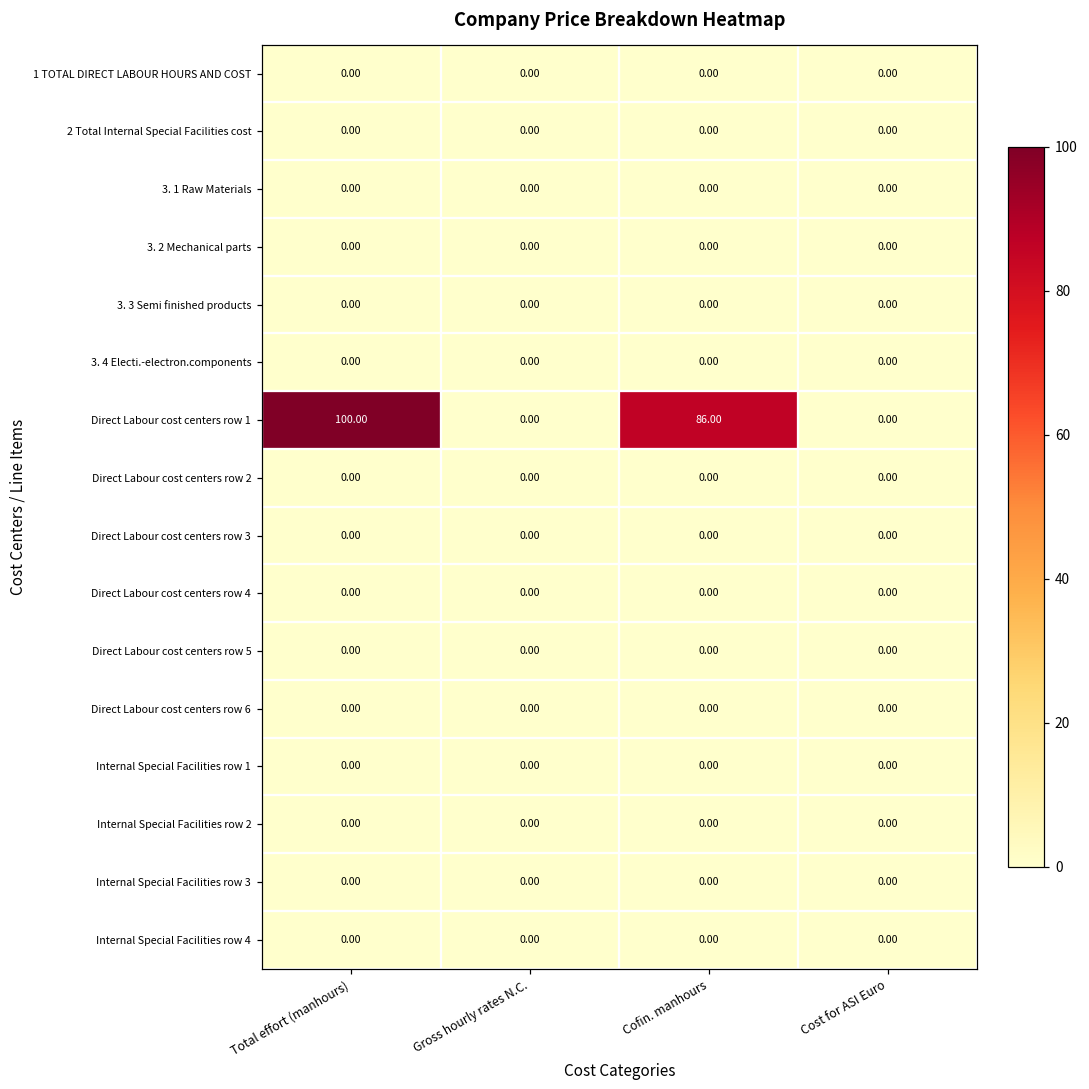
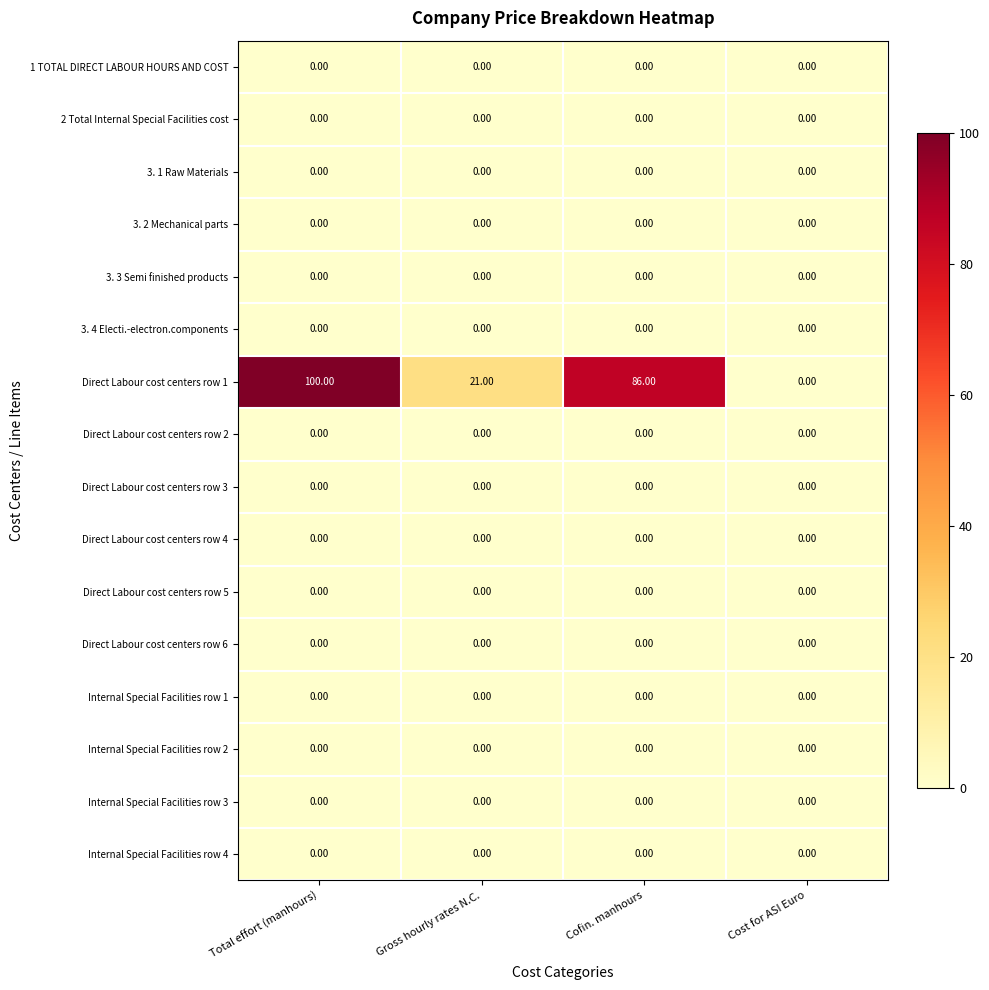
  {
    "1 TOTAL DIRECT LABOUR HOURS AND COST": {
      "Total effort (manhours)": 0.00,
      "Gross hourly rates N.C.": 0.00,
      "Cofin. manhours": 0.00,
      "Cost for ASI Euro": 0.00
    },
    "2 Total Internal Special Facilities cost": {
      "Total effort (manhours)": 0.00,
      "Gross hourly rates N.C.": 0.00,
      "Cofin. manhours": 0.00,
      "Cost for ASI Euro": 0.00
    },
    "3. 1 Raw Materials": {
      "Total effort (manhours)": 0.00,
      "Gross hourly rates N.C.": 0.00,
      "Cofin. manhours": 0.00,
      "Cost for ASI Euro": 0.00
    },
    "3. 2 Mechanical parts": {
      "Total effort (manhours)": 0.00,
      "Gross hourly rates N.C.": 0.00,
      "Cofin. manhours": 0.00,
      "Cost for ASI Euro": 0.00
    },
    "3. 3 Semi finished products": {
      "Total effort (manhours)": 0.00,
      "Gross hourly rates N.C.": 0.00,
      "Cofin. manhours": 0.00,
      "Cost for ASI Euro": 0.00
    },
    "3. 4 Electi.-electron.components": {
      "Total effort (manhours)": 0.00,
      "Gross hourly rates N.C.": 0.00,
      "Cofin. manhours": 0.00,
      "Cost for ASI Euro": 0.00
    },
    "Direct Labour cost centers row 1": {
      "Total effort (manhours)": 100.00,
-     "Gross hourly rates N.C.": 0.00,
+     "Gross hourly rates N.C.": 21.00,
      "Cofin. manhours": 86.00,
      "Cost for ASI Euro": 0.00
    },
    "Direct Labour cost centers row 2": {
      "Total effort (manhours)": 0.00,
      "Gross hourly rates N.C.": 0.00,
      "Cofin. manhours": 0.00,
      "Cost for ASI Euro": 0.00
    },
    "Direct Labour cost centers row 3": {
      "Total effort (manhours)": 0.00,
      "Gross hourly rates N.C.": 0.00,
      "Cofin. manhours": 0.00,
      "Cost for ASI Euro": 0.00
    },
    "Direct Labour cost centers row 4": {
      "Total effort (manhours)": 0.00,
      "Gross hourly rates N.C.": 0.00,
      "Cofin. manhours": 0.00,
      "Cost for ASI Euro": 0.00
    },
    "Direct Labour cost centers row 5": {
      "Total effort (manhours)": 0.00,
      "Gross hourly rates N.C.": 0.00,
      "Cofin. manhours": 0.00,
      "Cost for ASI Euro": 0.00
    },
    "Direct Labour cost centers row 6": {
      "Total effort (manhours)": 0.00,
      "Gross hourly rates N.C.": 0.00,
      "Cofin. manhours": 0.00,
      "Cost for ASI Euro": 0.00
    },
    "Internal Special Facilities row 1": {
      "Total effort (manhours)": 0.00,
      "Gross hourly rates N.C.": 0.00,
      "Cofin. manhours": 0.00,
      "Cost for ASI Euro": 0.00
    },
    "Internal Special Facilities row 2": {
      "Total effort (manhours)": 0.00,
      "Gross hourly rates N.C.": 0.00,
      "Cofin. manhours": 0.00,
      "Cost for ASI Euro": 0.00
    },
    "Internal Special Facilities row 3": {
      "Total effort (manhours)": 0.00,
      "Gross hourly rates N.C.": 0.00,
      "Cofin. manhours": 0.00,
      "Cost for ASI Euro": 0.00
    },
    "Internal Special Facilities row 4": {
      "Total effort (manhours)": 0.00,
      "Gross hourly rates N.C.": 0.00,
      "Cofin. manhours": 0.00,
      "Cost for ASI Euro": 0.00
    }
  }
